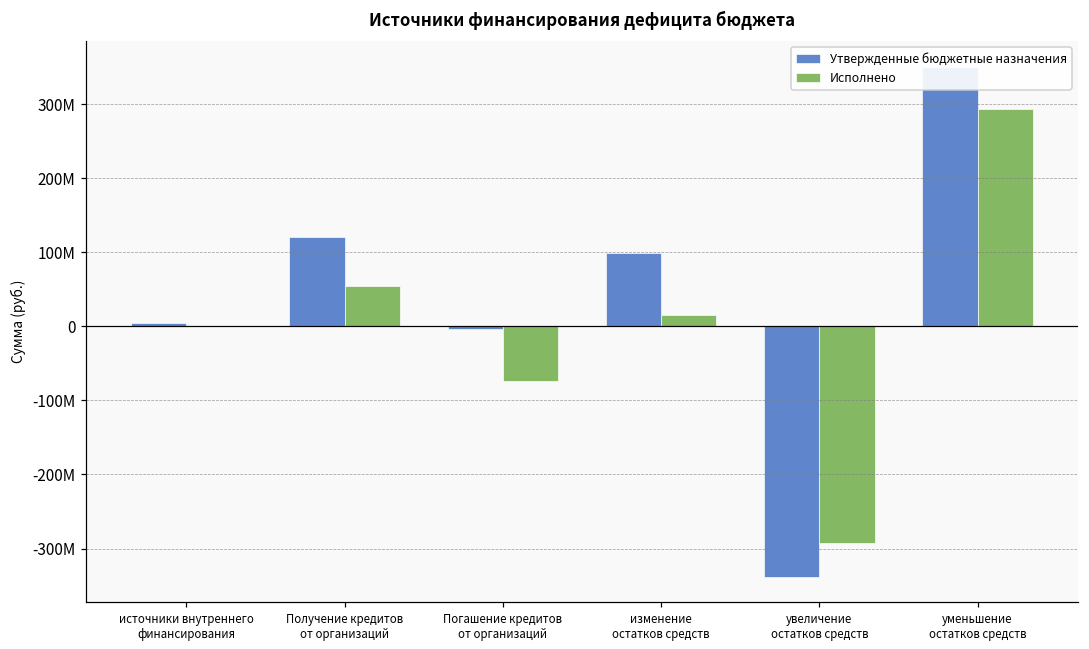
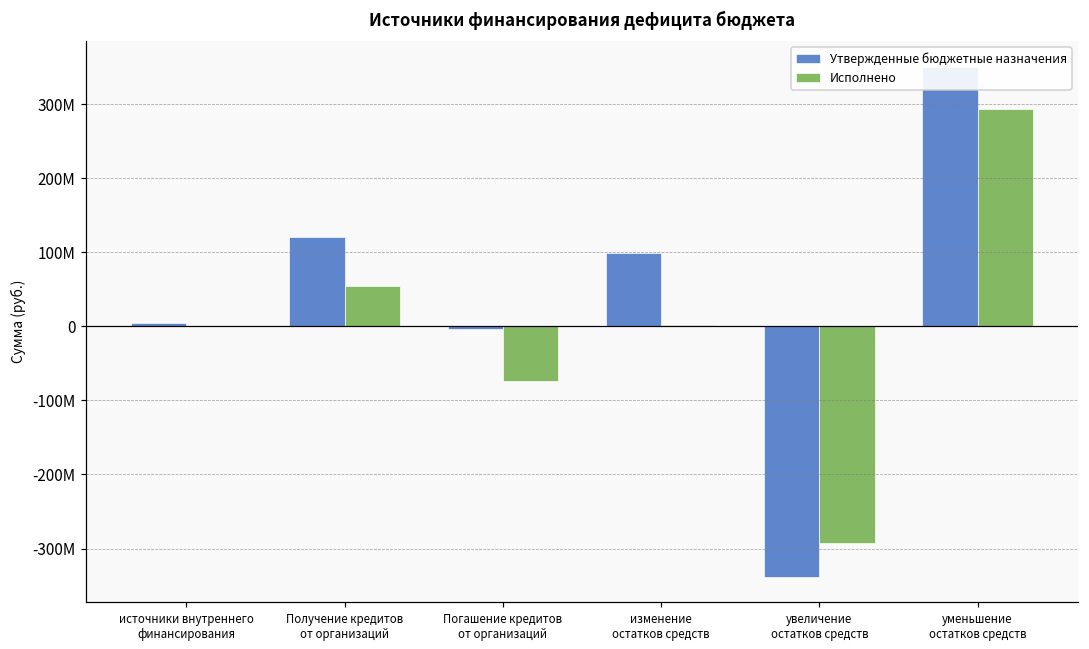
  {
    "Утвержденные бюджетные назначения": {
      "источники внутреннего финансирования": 0,
      "Получение кредитов от организаций": 120000000,
      "изменение остатков средств": 100000000,
      "увеличение остатков средств": -340000000
    },
    "Исполнено": {
      "источники внутреннего финансирования": 0,
      "Получение кредитов от организаций": 50000000,
      "Погашение кредитов от организаций": -70000000,
-     "изменение остатков средств": 20000000,
+     "изменение остатков средств": 0,
      "увеличение остатков средств": -290000000,
      "уменьшение остатков средств": 290000000
    }
  }
